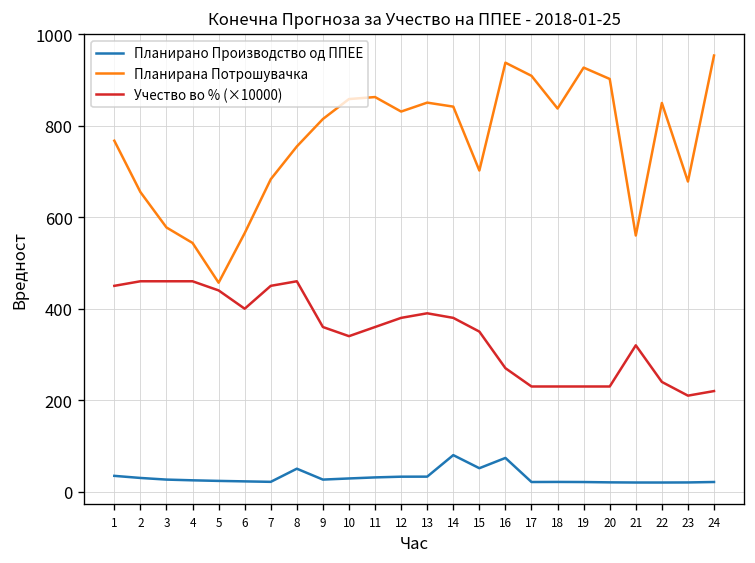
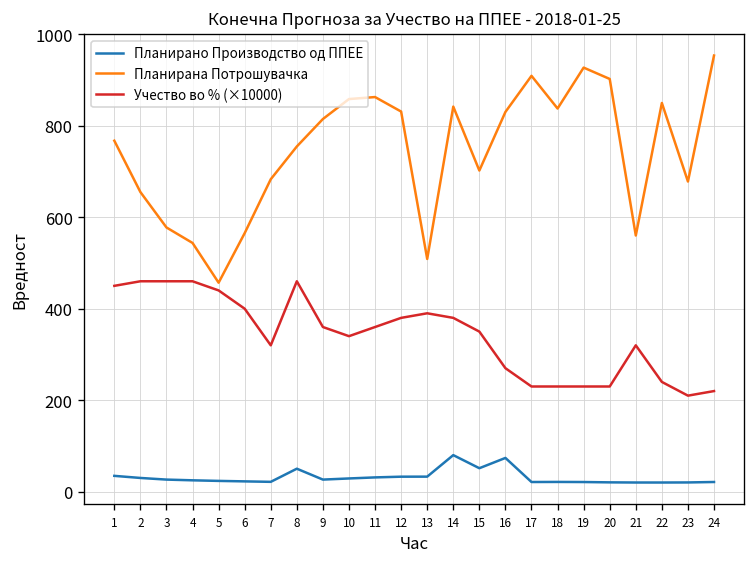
  {
    "Планирано Производство од ППЕЕ": {
      "1": 30,
      "2": 30,
      "3": 30,
      "4": 20,
      "5": 20,
      "6": 20,
      "7": 20,
      "8": 50,
      "9": 30,
      "10": 30,
      "11": 30,
      "12": 30,
      "13": 30,
      "14": 80,
      "15": 50,
      "16": 70,
      "17": 20,
      "18": 20,
      "19": 20,
      "20": 20,
      "21": 20,
      "22": 20,
      "23": 20,
      "24": 20
    },
    "Планирана Потрошувачка": {
      "1": 770,
      "2": 660,
      "3": 580,
      "4": 540,
      "5": 460,
      "6": 570,
      "7": 680,
      "8": 750,
      "9": 810,
      "11": 860,
      "12": 830,
-     "13": 850,
+     "13": 510,
      "14": 840,
      "15": 700,
-     "16": 940,
+     "16": 830,
      "17": 910,
      "18": 840,
      "19": 930,
      "20": 900,
      "21": 560,
      "22": 850,
      "23": 680,
      "24": 950
    },
    "Учество во % (×10000)": {
      "1": 450,
      "2": 460,
      "3": 460,
      "4": 460,
      "5": 440,
      "6": 400,
-     "7": 450,
+     "7": 320,
      "8": 460,
      "9": 360,
      "10": 340,
      "11": 360,
      "12": 380,
      "13": 390,
      "14": 380,
      "15": 350,
      "16": 270,
      "17": 230,
      "18": 230,
      "19": 230,
      "20": 230,
      "21": 320,
      "22": 240,
      "23": 210,
      "24": 220
    }
  }
